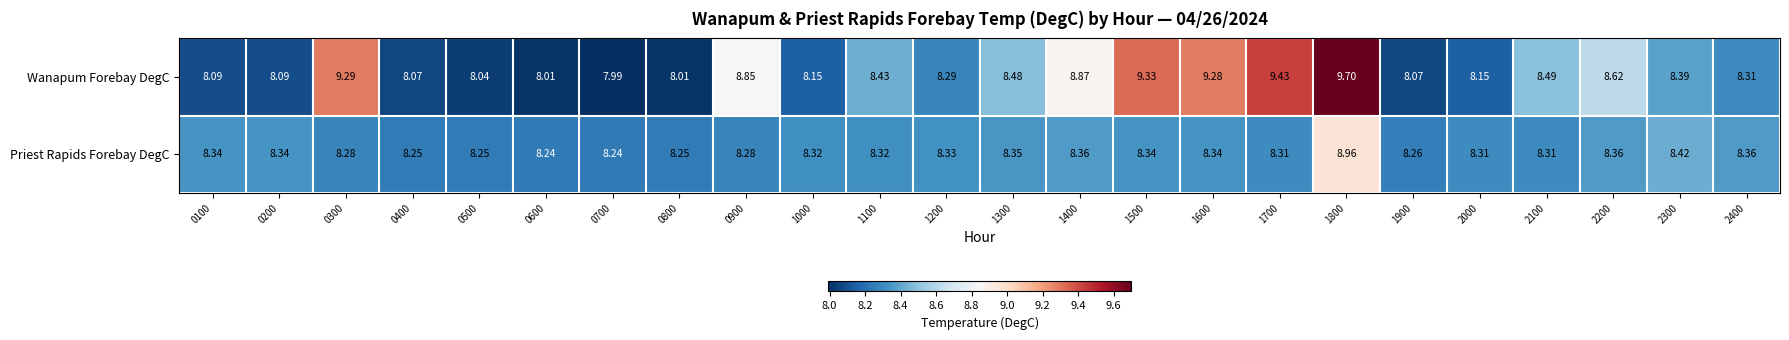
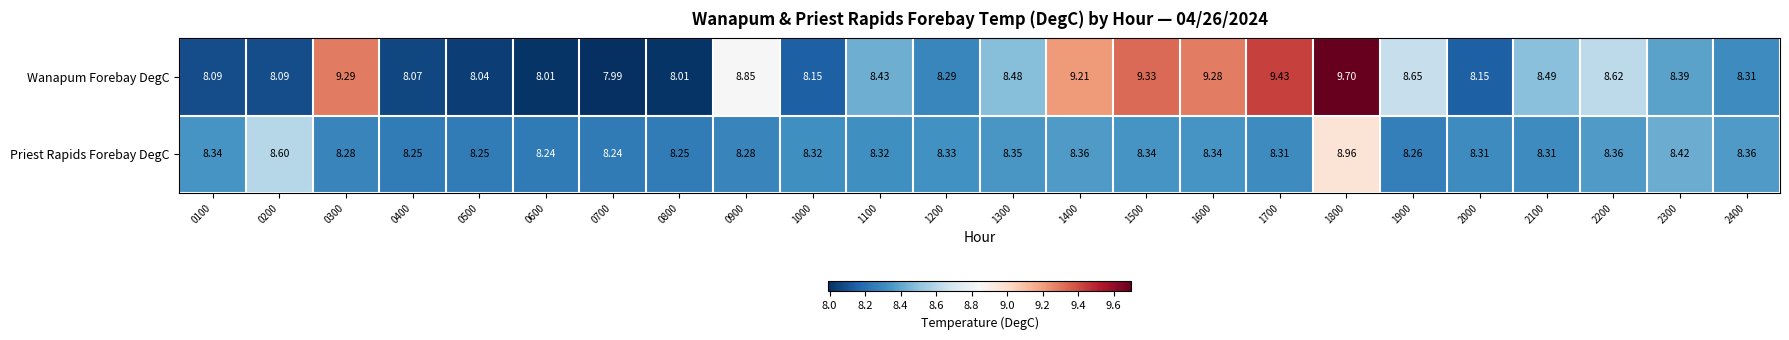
  {
    "Wanapum Forebay DegC": {
      "0100": 8.09,
      "0200": 8.09,
      "0300": 9.29,
      "0400": 8.07,
      "0500": 8.04,
      "0600": 8.01,
      "0700": 7.99,
      "0800": 8.01,
      "0900": 8.85,
      "1000": 8.15,
      "1100": 8.43,
      "1200": 8.29,
      "1300": 8.48,
-     "1400": 8.87,
+     "1400": 9.21,
      "1500": 9.33,
      "1600": 9.28,
      "1700": 9.43,
      "1800": 9.70,
-     "1900": 8.07,
+     "1900": 8.65,
      "2000": 8.15,
      "2100": 8.49,
      "2200": 8.62,
      "2300": 8.39,
      "2400": 8.31
    },
    "Priest Rapids Forebay DegC": {
      "0100": 8.34,
-     "0200": 8.34,
+     "0200": 8.60,
      "0300": 8.28,
      "0400": 8.25,
      "0500": 8.25,
      "0600": 8.24,
      "0700": 8.24,
      "0800": 8.25,
      "0900": 8.28,
      "1000": 8.32,
      "1100": 8.32,
      "1200": 8.33,
      "1300": 8.35,
      "1400": 8.36,
      "1500": 8.34,
      "1600": 8.34,
      "1700": 8.31,
      "1800": 8.96,
      "1900": 8.26,
      "2000": 8.31,
      "2100": 8.31,
      "2200": 8.36,
      "2300": 8.42,
      "2400": 8.36
    }
  }
